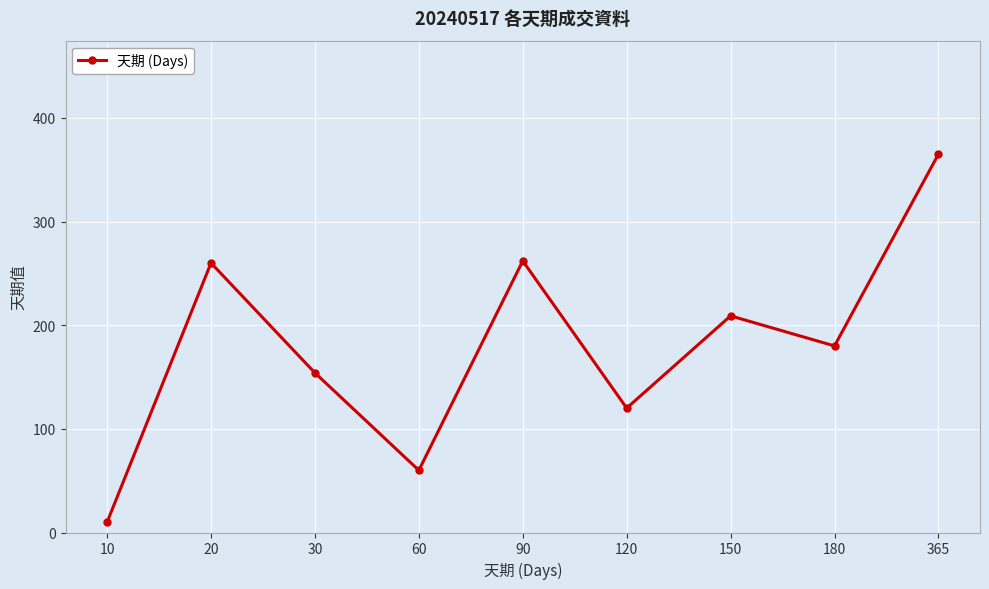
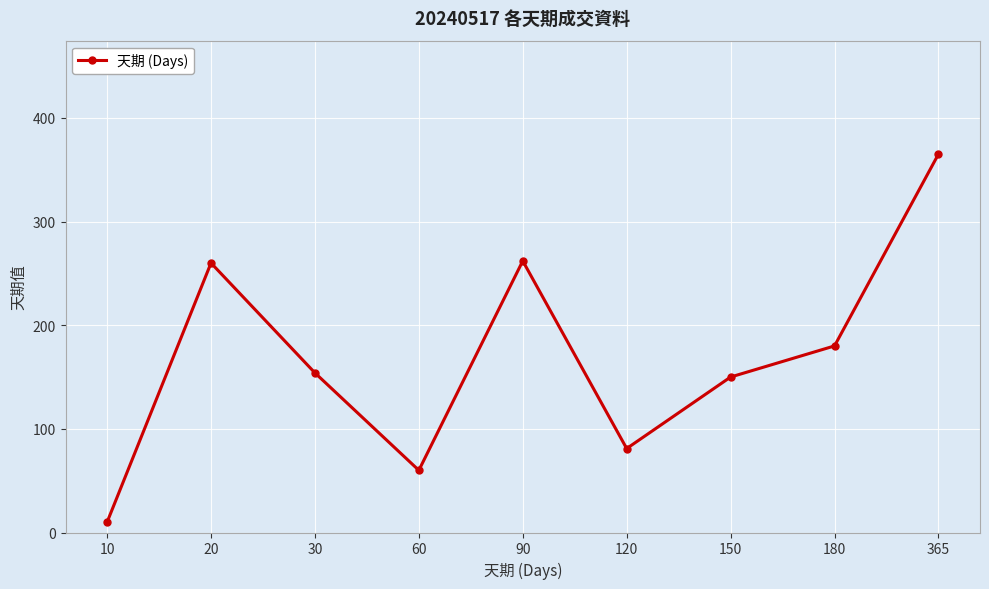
  {
    "10": 10,
    "20": 260,
    "30": 154,
    "60": 60,
    "90": 262,
-   "120": 120,
-   "150": 209,
+   "120": 81,
+   "150": 150,
    "180": 180,
    "365": 365
  }
